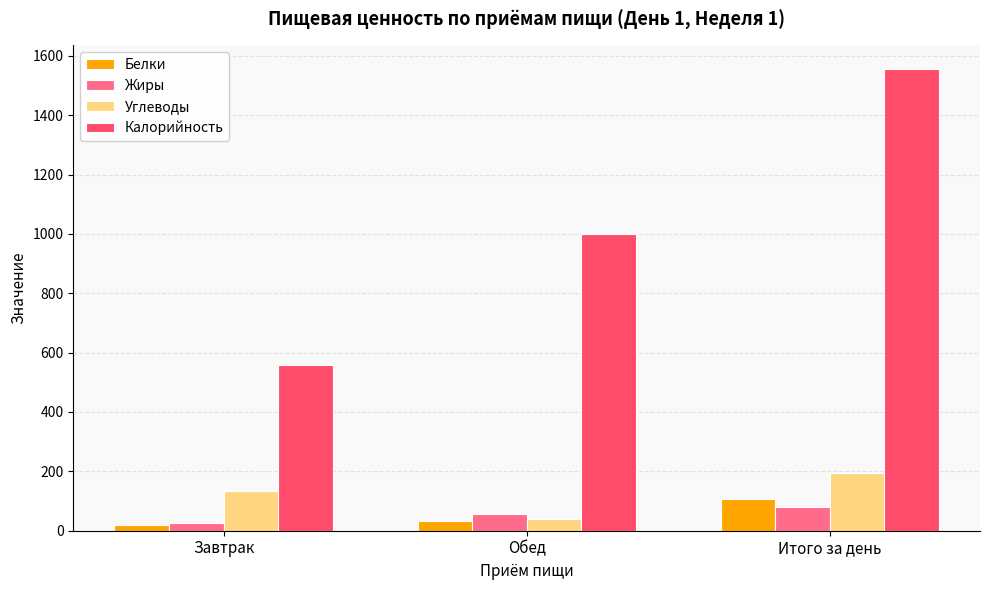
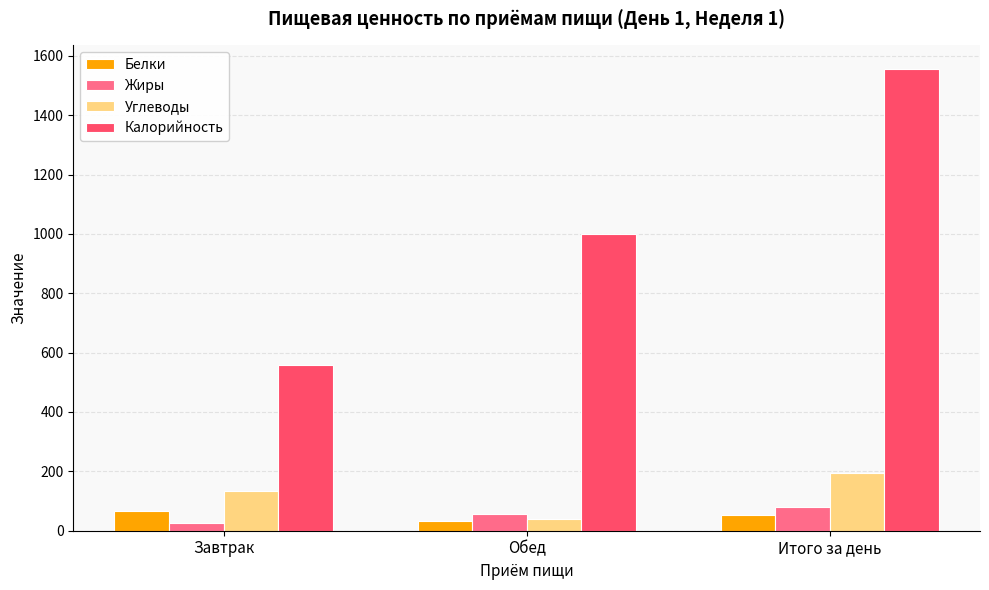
  {
    "Белки": {
-     "Завтрак": 20,
+     "Завтрак": 70,
      "Обед": 30,
-     "Итого за день": 110
+     "Итого за день": 50
    },
    "Углеводы": {
      "Завтрак": 130,
      "Обед": 40,
      "Итого за день": 200
    }
  }
